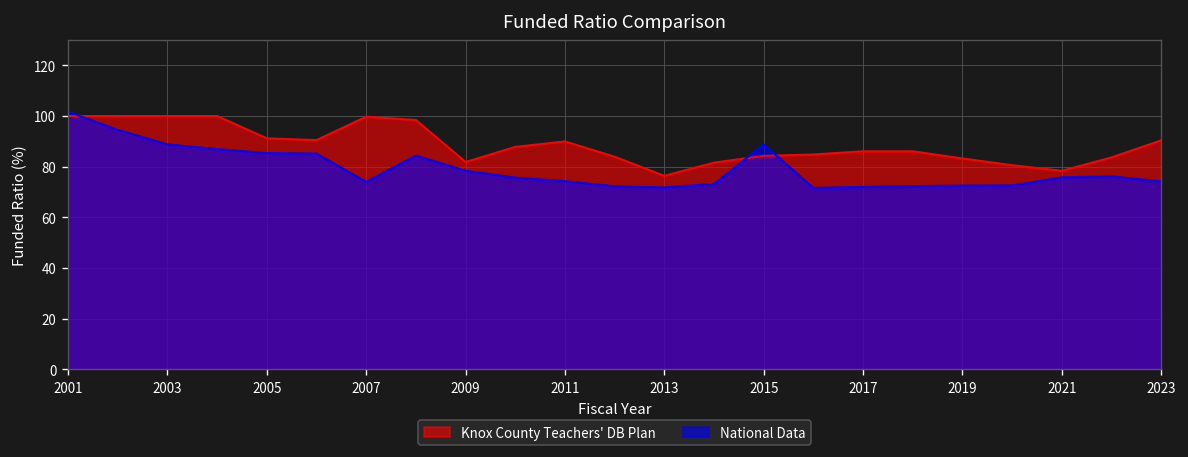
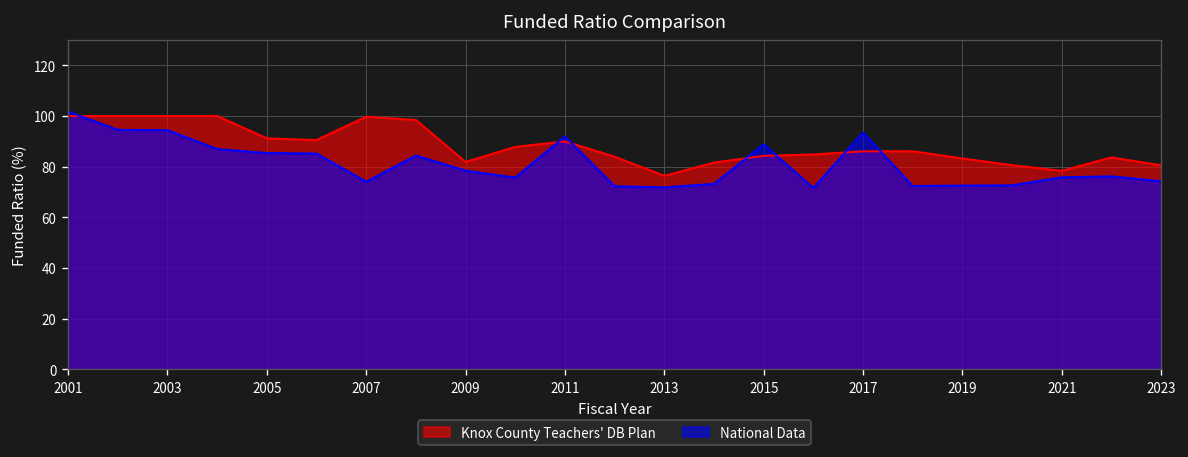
  {
    "Knox County Teachers' DB Plan": {
      "2001": 100,
      "2003": 100,
      "2005": 91,
      "2007": 100,
      "2009": 82,
      "2011": 90,
      "2013": 76,
      "2015": 84,
      "2017": 86,
      "2019": 83,
      "2021": 78,
-     "2023": 90
+     "2023": 81
    },
    "National Data": {
      "2001": 102,
-     "2003": 89,
+     "2003": 94,
      "2005": 85,
      "2007": 74,
      "2009": 78,
-     "2011": 74,
+     "2011": 92,
      "2013": 72,
      "2015": 89,
-     "2017": 72,
+     "2017": 93,
      "2019": 73,
      "2021": 76,
      "2023": 74
    }
  }
